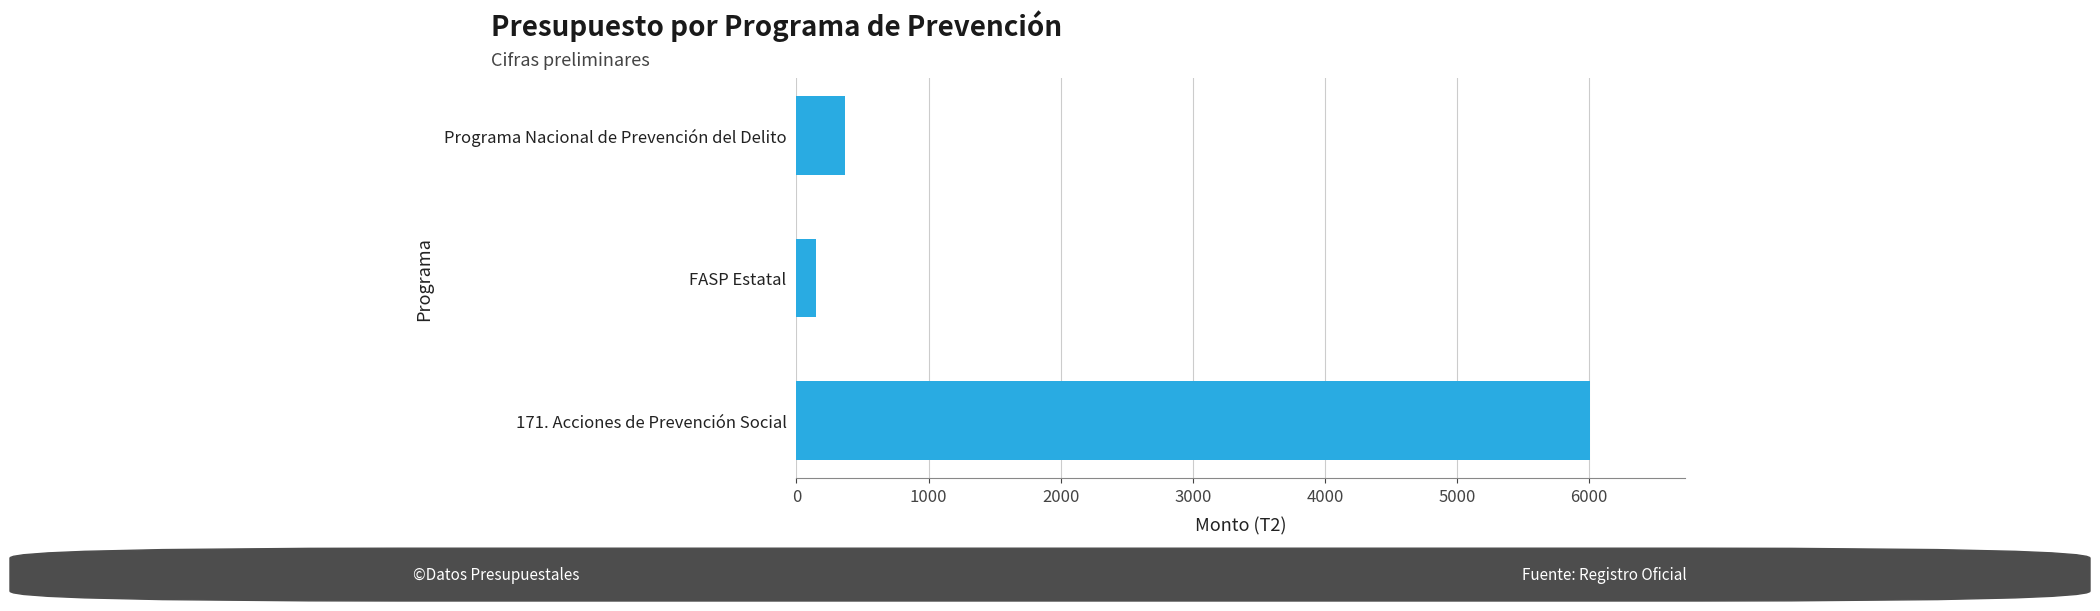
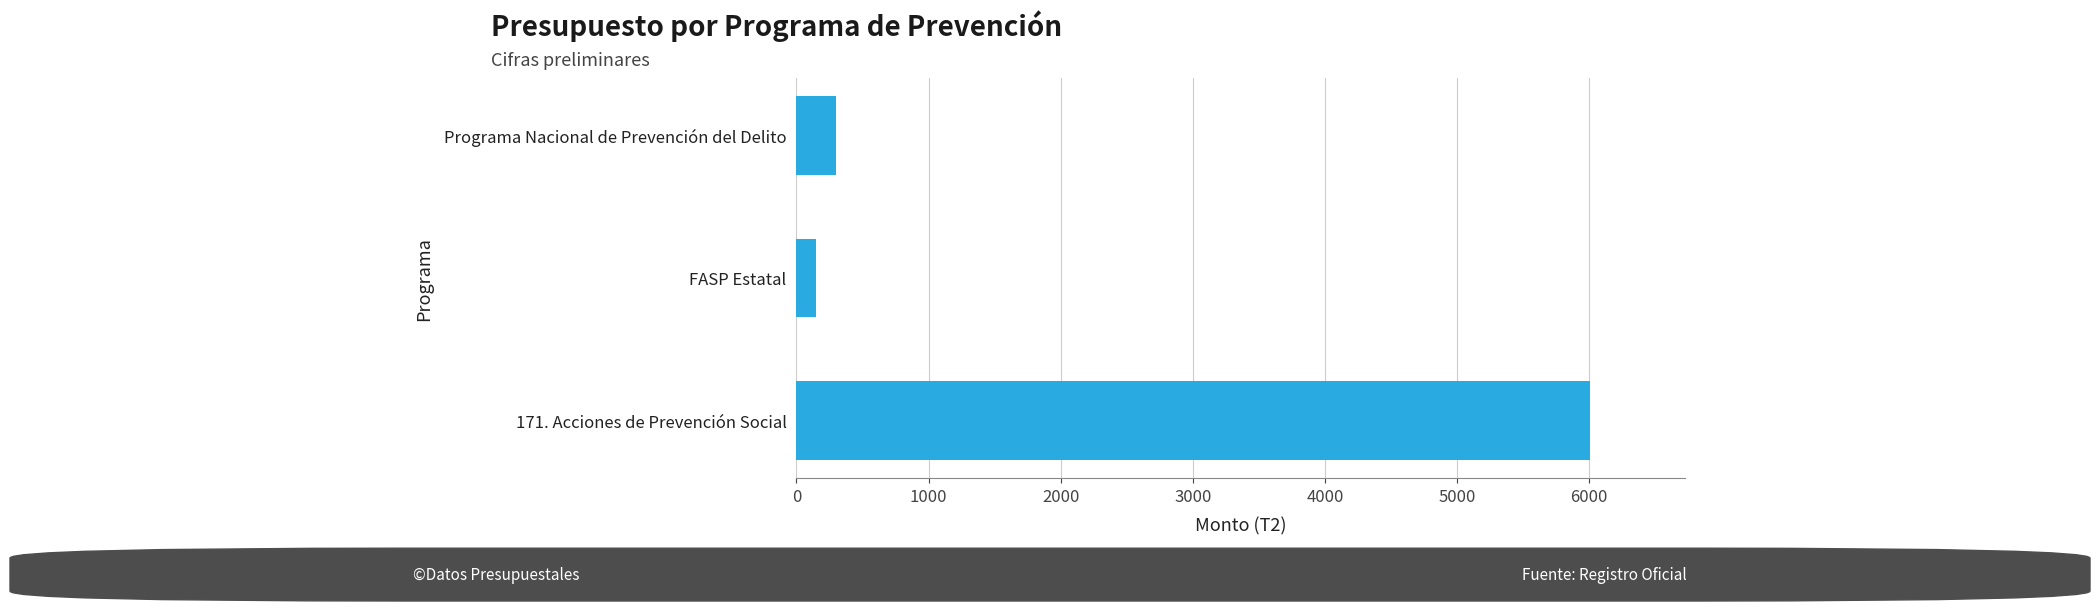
  {
-   "Programa Nacional de Prevención del Delito": 370,
+   "Programa Nacional de Prevención del Delito": 300,
    "FASP Estatal": 150,
    "171. Acciones de Prevención Social": 6000
  }
